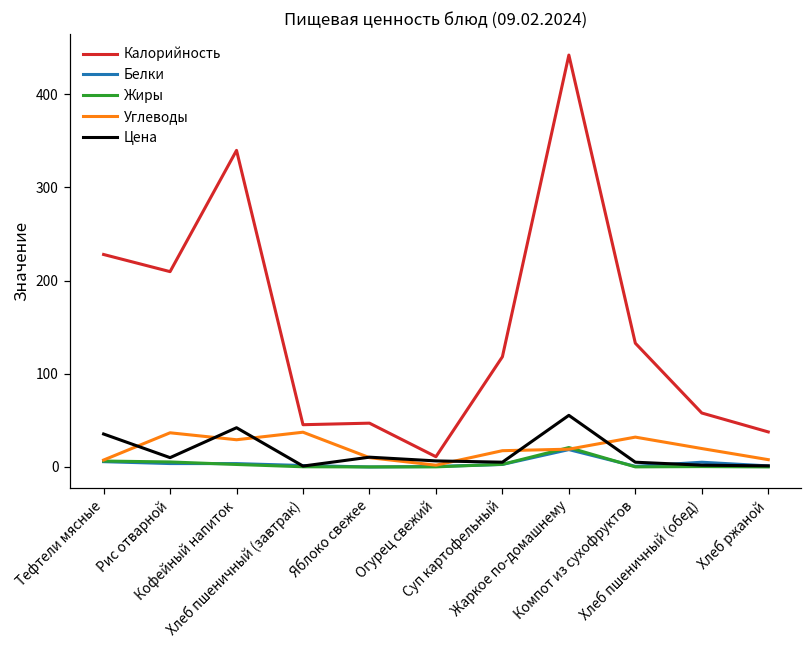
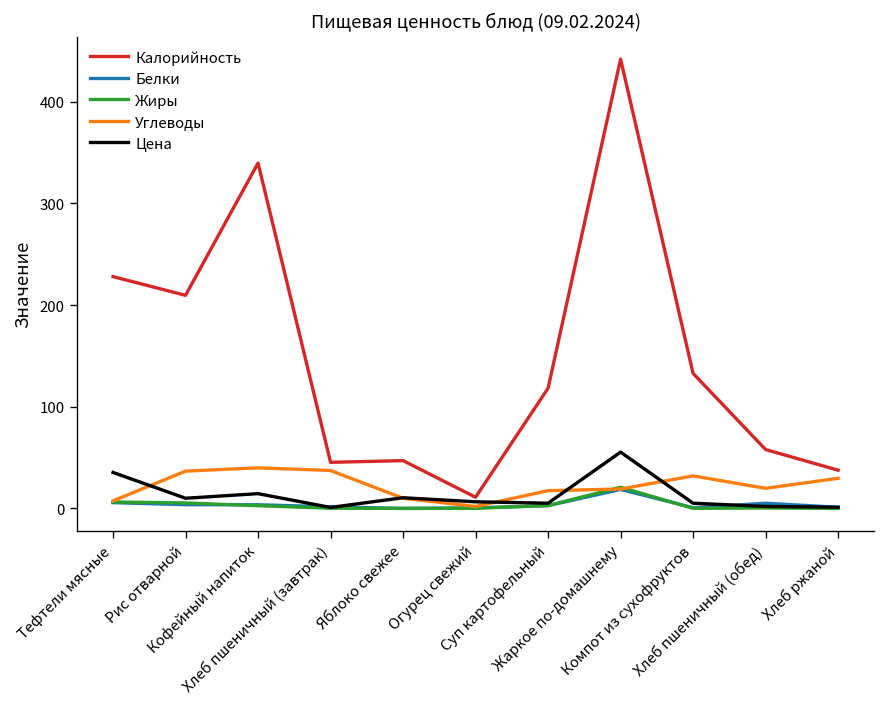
  {
    "Калорийность": {
      "Тефтели мясные": 230,
      "Рис отварной": 210,
      "Кофейный напиток": 340,
      "Хлеб пшеничный (завтрак)": 50,
      "Яблоко свежее": 50,
      "Огурец свежий": 10,
      "Суп картофельный": 120,
      "Жаркое по-домашнему": 440,
      "Компот из сухофруктов": 130,
      "Хлеб пшеничный (обед)": 60,
      "Хлеб ржаной": 40
    },
    "Белки": {
      "Хлеб пшеничный (обед)": 10
    },
    "Углеводы": {
      "Рис отварной": 40,
-     "Кофейный напиток": 30,
+     "Кофейный напиток": 40,
      "Хлеб пшеничный (завтрак)": 40,
      "Суп картофельный": 20,
      "Компот из сухофруктов": 30,
      "Хлеб пшеничный (обед)": 20,
-     "Хлеб ржаной": 10
+     "Хлеб ржаной": 30
    },
    "Цена": {
      "Тефтели мясные": 40,
      "Рис отварной": 10,
-     "Кофейный напиток": 40,
+     "Кофейный напиток": 10,
      "Огурец свежий": 10,
      "Жаркое по-домашнему": 60,
      "Компот из сухофруктов": 10
    }
  }
